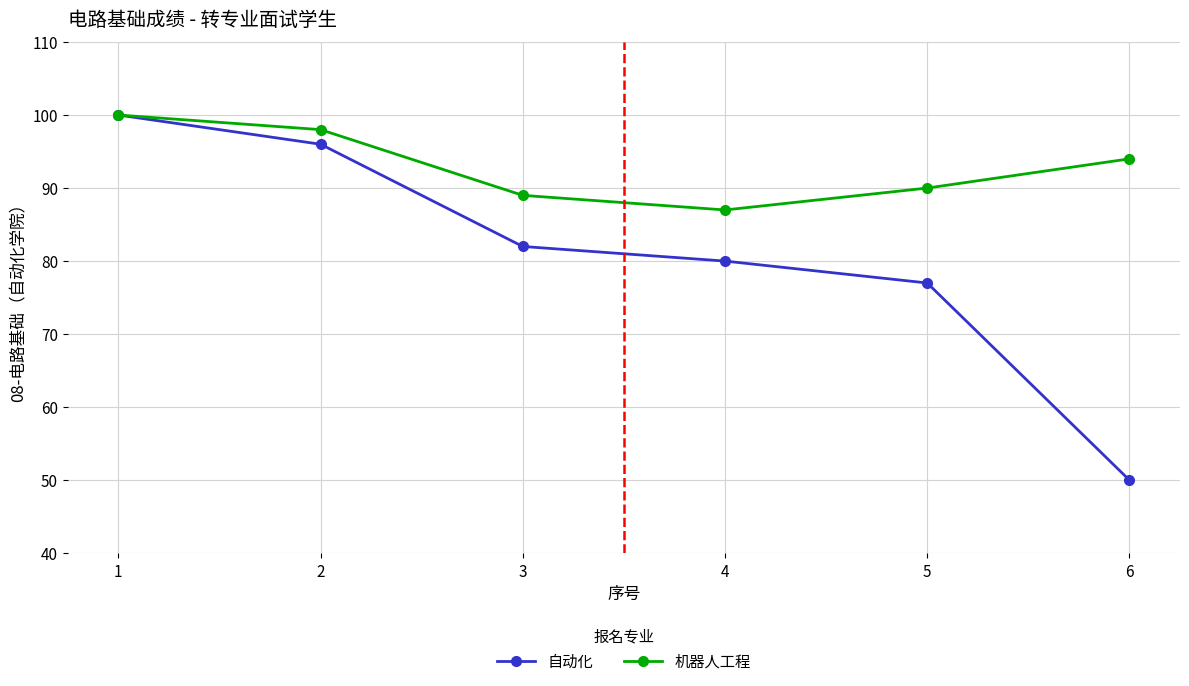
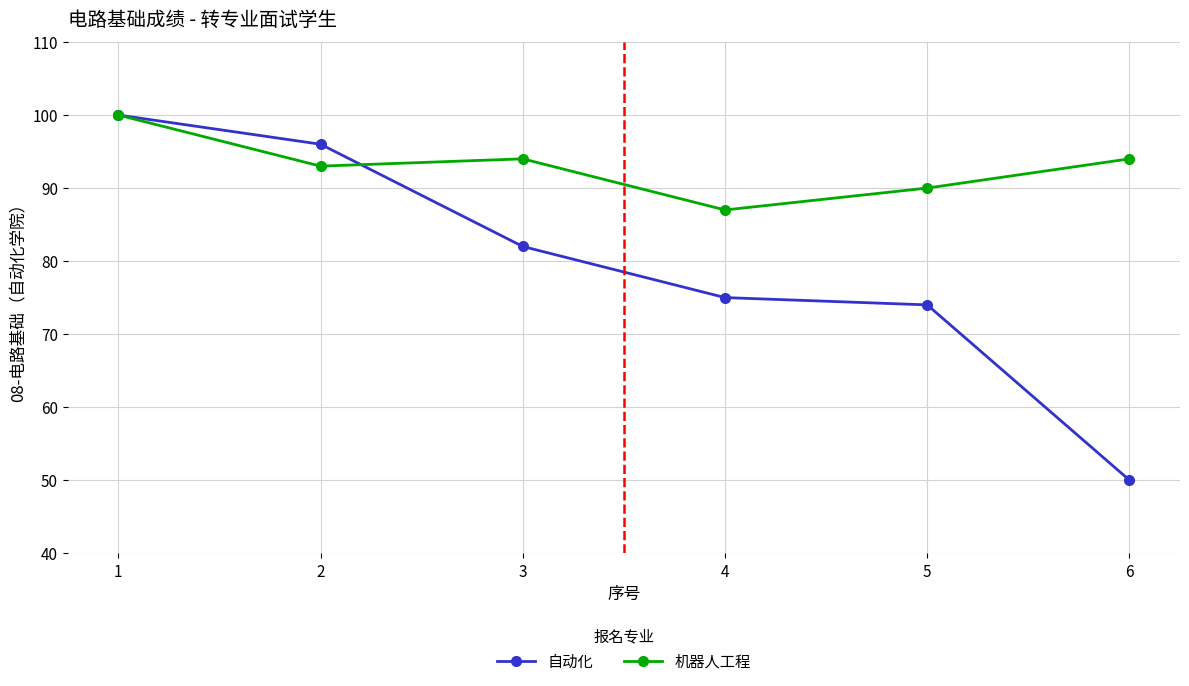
  {
    "自动化": {
      "2": 96,
      "3": 82,
-     "4": 80,
-     "5": 77,
+     "4": 75,
+     "5": 74,
      "6": 50
    },
    "机器人工程": {
-     "2": 98,
-     "3": 89,
+     "2": 93,
+     "3": 94,
      "4": 87,
      "5": 90,
      "6": 94
    }
  }
